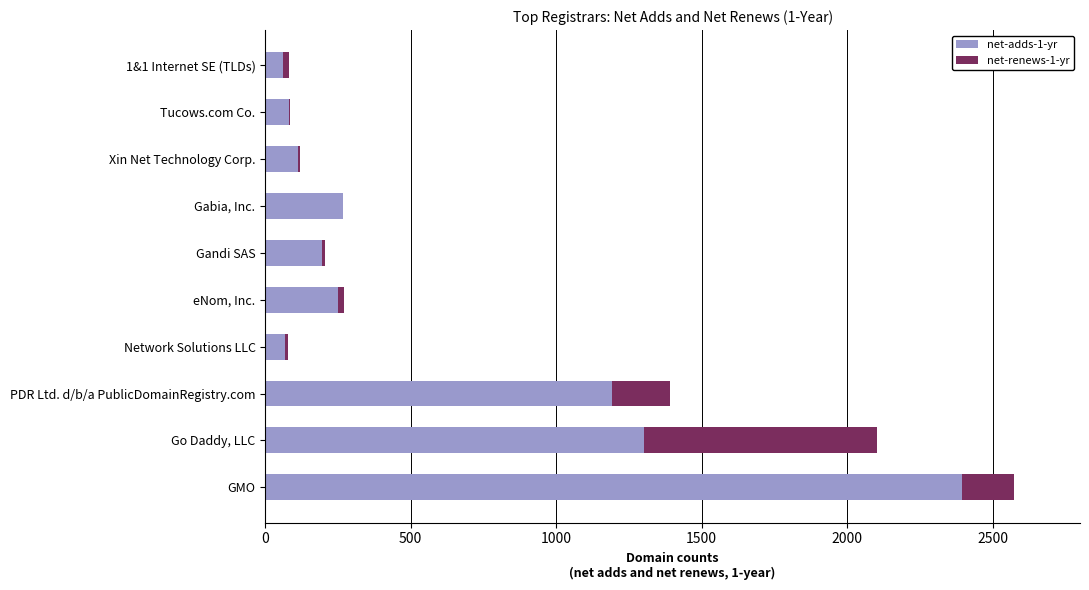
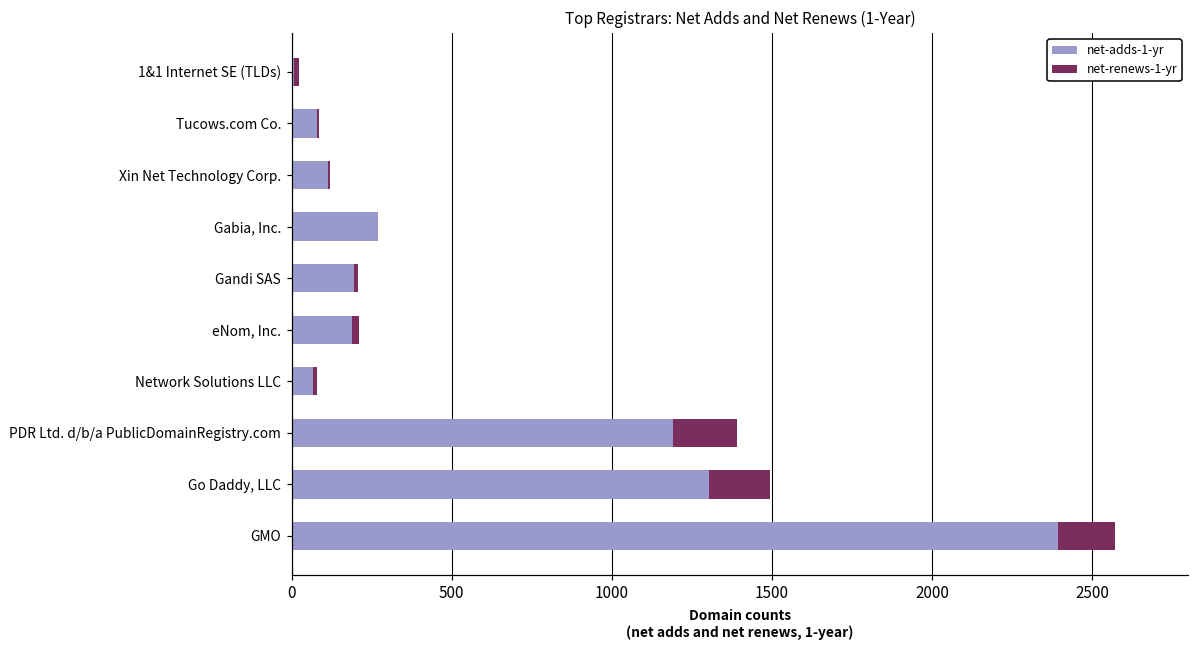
  {
    "net-adds-1-yr": {
-     "1&1 Internet SE (TLDs)": 60,
+     "1&1 Internet SE (TLDs)": 10,
      "Tucows.com Co.": 80,
      "Xin Net Technology Corp.": 110,
      "Gabia, Inc.": 270,
      "Gandi SAS": 190,
-     "eNom, Inc.": 250,
+     "eNom, Inc.": 190,
      "Network Solutions LLC": 70,
      "PDR Ltd. d/b/a PublicDomainRegistry.com": 1190,
      "Go Daddy, LLC": 1300,
      "GMO": 2390
    },
    "net-renews-1-yr": {
      "1&1 Internet SE (TLDs)": 20,
      "Gabia, Inc.": 0,
      "Gandi SAS": 10,
      "eNom, Inc.": 20,
      "Network Solutions LLC": 10,
      "PDR Ltd. d/b/a PublicDomainRegistry.com": 200,
-     "Go Daddy, LLC": 800,
+     "Go Daddy, LLC": 190,
      "GMO": 180
    }
  }
